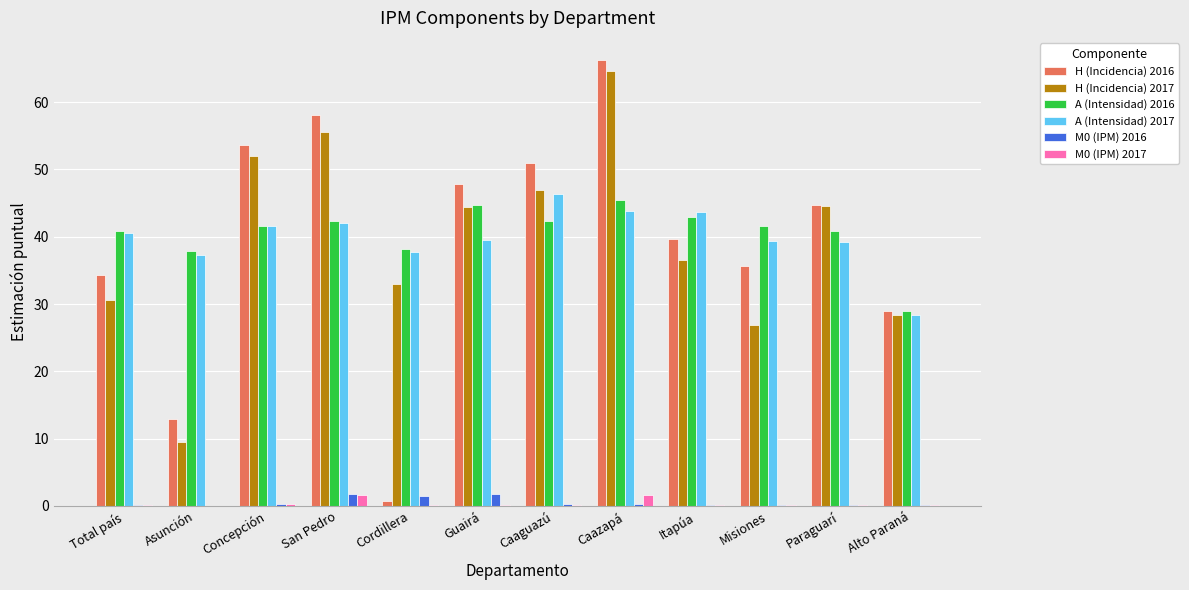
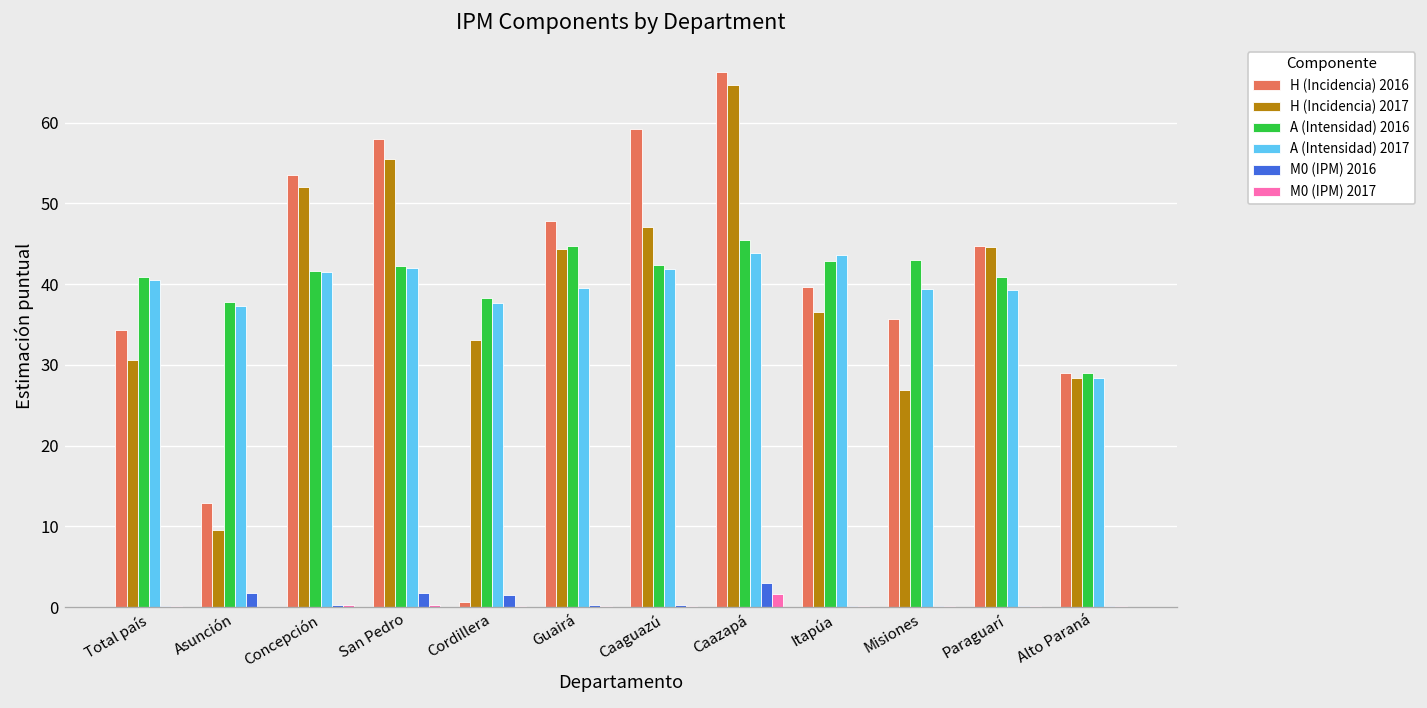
  {
    "H (Incidencia) 2016": {
      "Total país": 34,
      "Asunción": 13,
      "Concepción": 54,
      "San Pedro": 58,
      "Cordillera": 1,
      "Guairá": 48,
-     "Caaguazú": 51,
+     "Caaguazú": 59,
      "Caazapá": 66,
      "Itapúa": 40,
      "Misiones": 36,
      "Paraguarí": 45,
      "Alto Paraná": 29
    },
    "H (Incidencia) 2017": {
      "Total país": 31,
      "Asunción": 10,
      "Concepción": 52,
      "San Pedro": 56,
      "Cordillera": 33,
      "Guairá": 44,
      "Caaguazú": 47,
      "Caazapá": 65,
      "Itapúa": 37,
      "Misiones": 27,
      "Paraguarí": 45,
      "Alto Paraná": 28
    },
    "A (Intensidad) 2016": {
      "Total país": 41,
      "Asunción": 38,
      "Concepción": 42,
      "San Pedro": 42,
      "Cordillera": 38,
      "Guairá": 45,
      "Caaguazú": 42,
      "Caazapá": 45,
      "Itapúa": 43,
-     "Misiones": 42,
+     "Misiones": 43,
      "Paraguarí": 41,
      "Alto Paraná": 29
    },
    "A (Intensidad) 2017": {
      "Total país": 41,
      "Asunción": 37,
      "Concepción": 42,
      "San Pedro": 42,
      "Cordillera": 38,
      "Guairá": 39,
-     "Caaguazú": 46,
+     "Caaguazú": 42,
      "Caazapá": 44,
      "Itapúa": 44,
      "Misiones": 39,
      "Paraguarí": 39,
      "Alto Paraná": 28
    },
    "M0 (IPM) 2016": {
-     "Asunción": 0,
+     "Asunción": 2,
      "San Pedro": 2,
      "Cordillera": 1,
-     "Guairá": 2,
-     "Caazapá": 0
+     "Guairá": 0,
+     "Caazapá": 3
    },
    "M0 (IPM) 2017": {
-     "San Pedro": 2,
+     "San Pedro": 0,
      "Caazapá": 2
    }
  }
